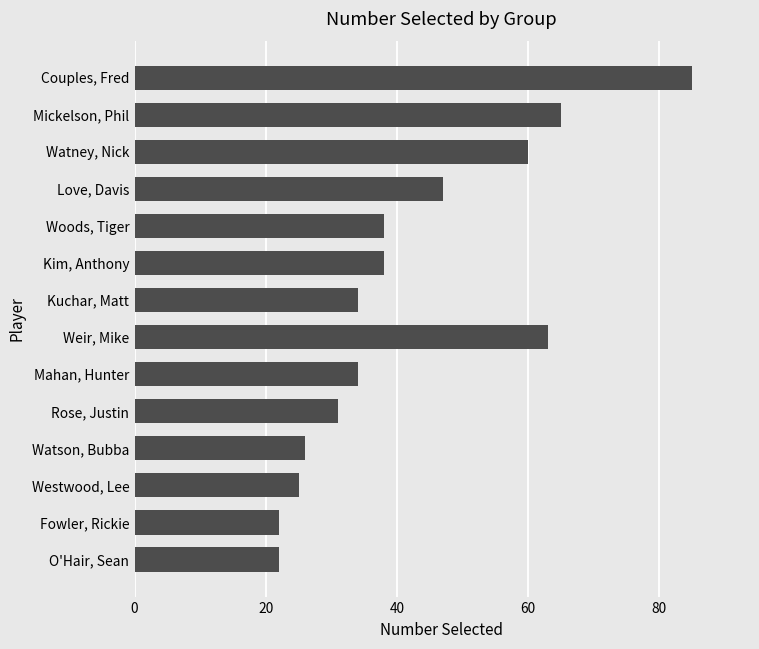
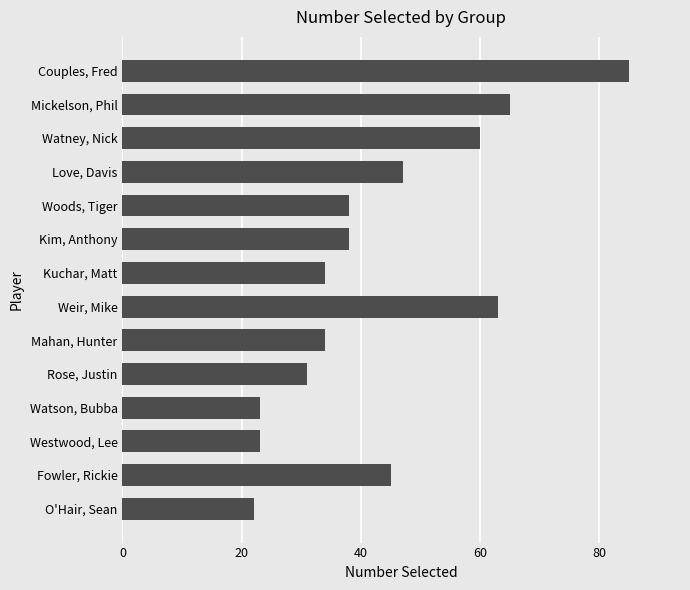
  {
    "Couples, Fred": 85,
    "Mickelson, Phil": 65,
    "Watney, Nick": 60,
    "Love, Davis": 47,
    "Woods, Tiger": 38,
    "Kim, Anthony": 38,
    "Kuchar, Matt": 34,
    "Weir, Mike": 63,
    "Mahan, Hunter": 34,
    "Rose, Justin": 31,
-   "Watson, Bubba": 26,
-   "Westwood, Lee": 25,
-   "Fowler, Rickie": 22,
+   "Watson, Bubba": 23,
+   "Westwood, Lee": 23,
+   "Fowler, Rickie": 45,
    "O'Hair, Sean": 22
  }
